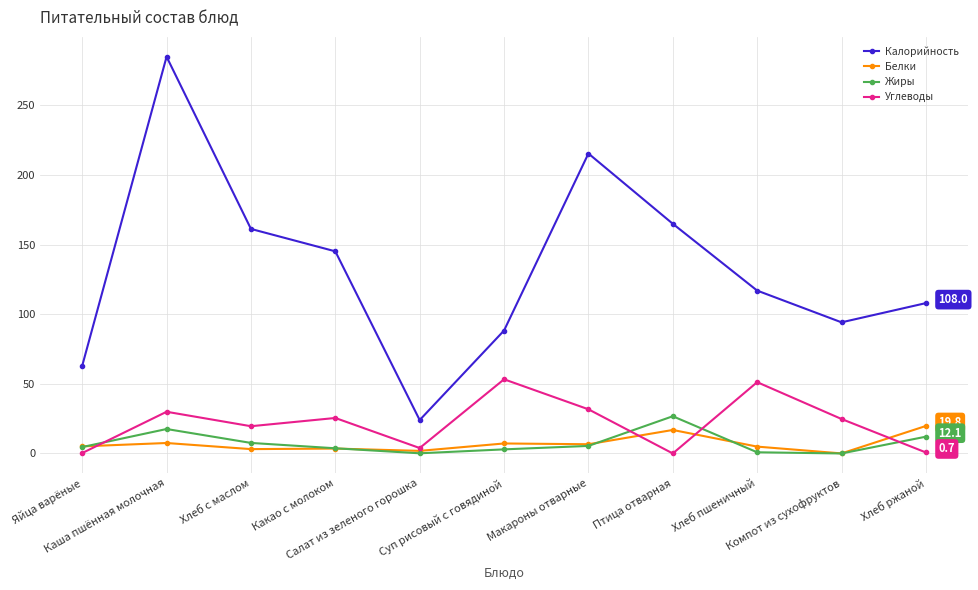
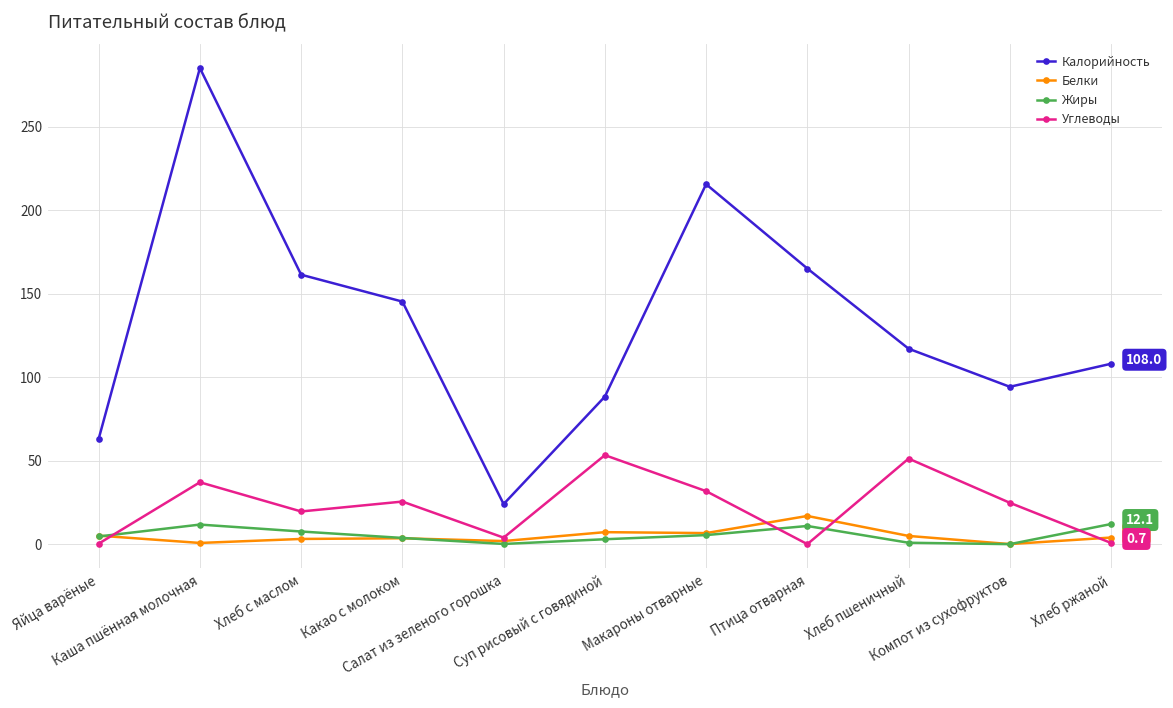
  {
    "Калорийность": {
      "Яйца варёные": 63,
      "Каша пшённая молочная": 285,
      "Хлеб с маслом": 161,
      "Какао с молоком": 145,
      "Салат из зеленого горошка": 24,
      "Суп рисовый с говядиной": 88,
      "Макароны отварные": 215,
      "Птица отварная": 165,
      "Хлеб пшеничный": 117,
      "Компот из сухофруктов": 94
    },
    "Белки": {
-     "Каша пшённая молочная": 8,
-     "Хлеб ржаной": 19.8
+     "Каша пшённая молочная": 1,
+     "Хлеб ржаной": 4.0
    },
    "Жиры": {
-     "Каша пшённая молочная": 18,
+     "Каша пшённая молочная": 12,
      "Хлеб с маслом": 8,
      "Суп рисовый с говядиной": 3,
-     "Птица отварная": 27,
+     "Птица отварная": 11,
      "Хлеб пшеничный": 1
    },
    "Углеводы": {
      "Яйца варёные": 0,
-     "Каша пшённая молочная": 30,
+     "Каша пшённая молочная": 37,
      "Хлеб с маслом": 20,
      "Какао с молоком": 25,
      "Салат из зеленого горошка": 4,
      "Суп рисовый с говядиной": 53,
      "Макароны отварные": 32,
      "Птица отварная": 0,
      "Хлеб пшеничный": 51,
      "Компот из сухофруктов": 25
    }
  }
